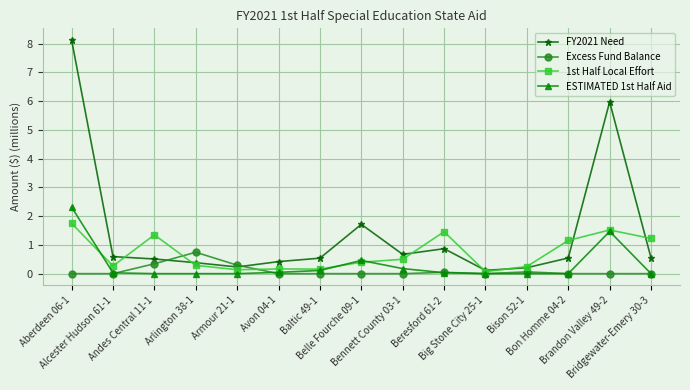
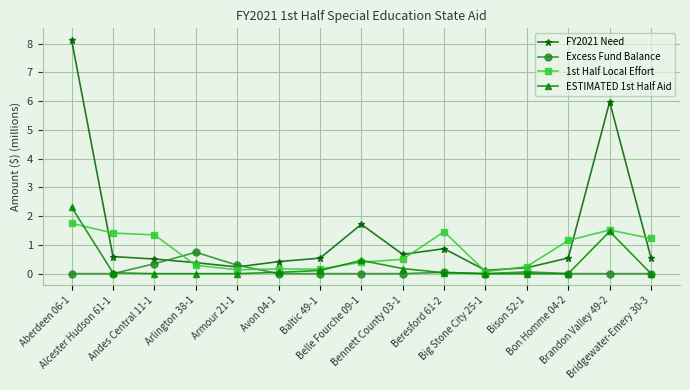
  {
    "1st Half Local Effort": {
      "Aberdeen 06-1": 1.8,
-     "Alcester Hudson 61-1": 0.3,
+     "Alcester Hudson 61-1": 1.4,
      "Andes Central 11-1": 1.4,
      "Arlington 38-1": 0.3,
      "Armour 21-1": 0.1,
      "Avon 04-1": 0.2,
      "Bennett County 03-1": 0.5,
      "Beresford 61-2": 1.5,
      "Bon Homme 04-2": 1.2,
      "Bridgewater-Emery 30-3": 1.2
    }
  }
